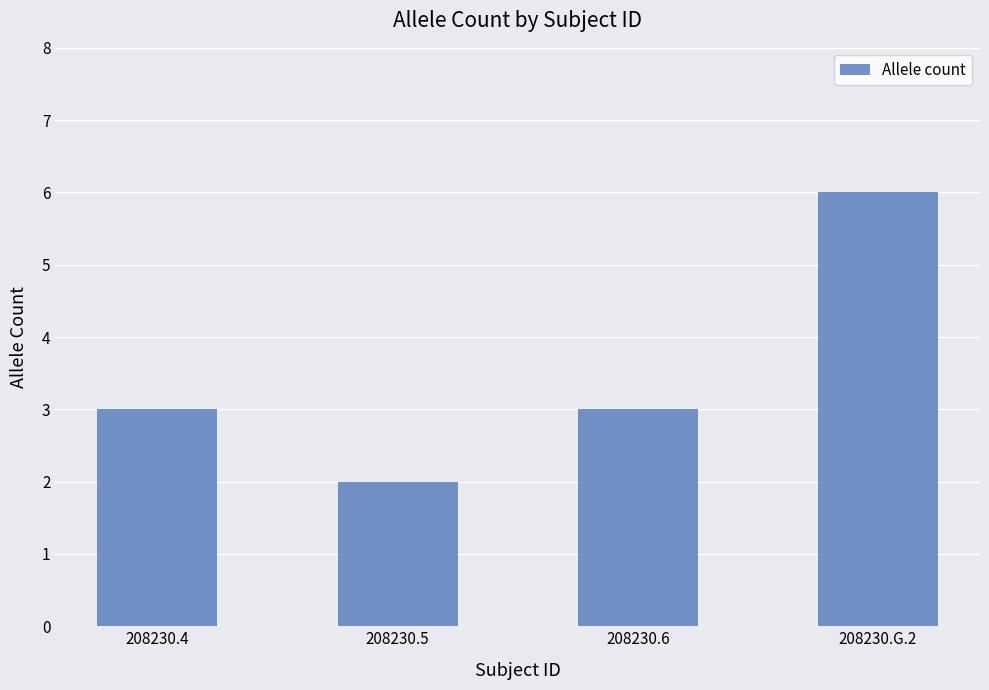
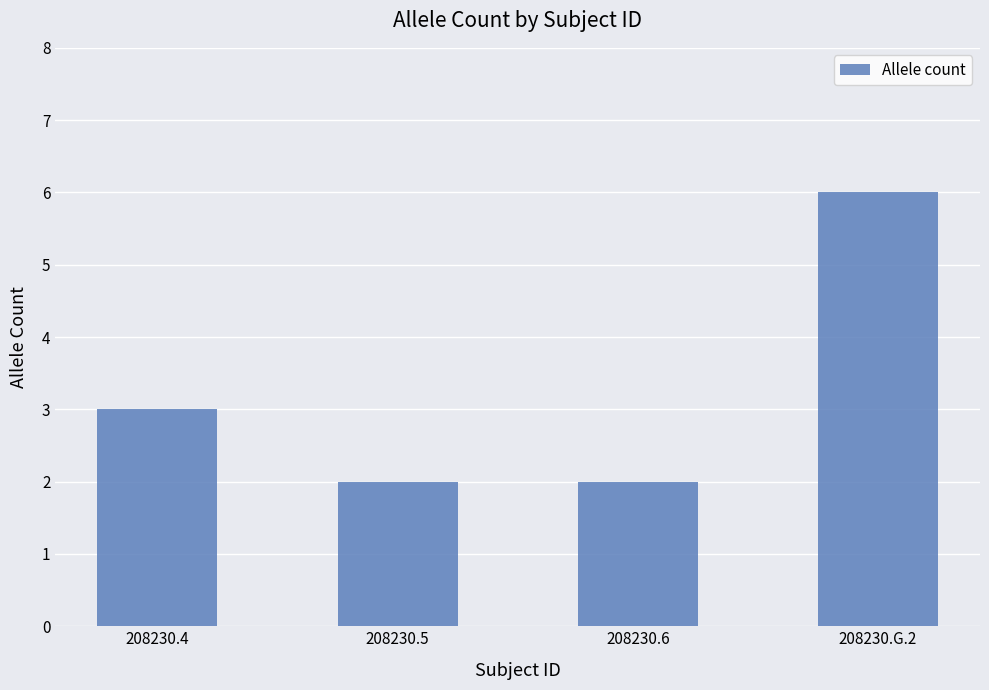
  {
    "208230.4": 3,
    "208230.5": 2,
-   "208230.6": 3,
+   "208230.6": 2,
    "208230.G.2": 6
  }
